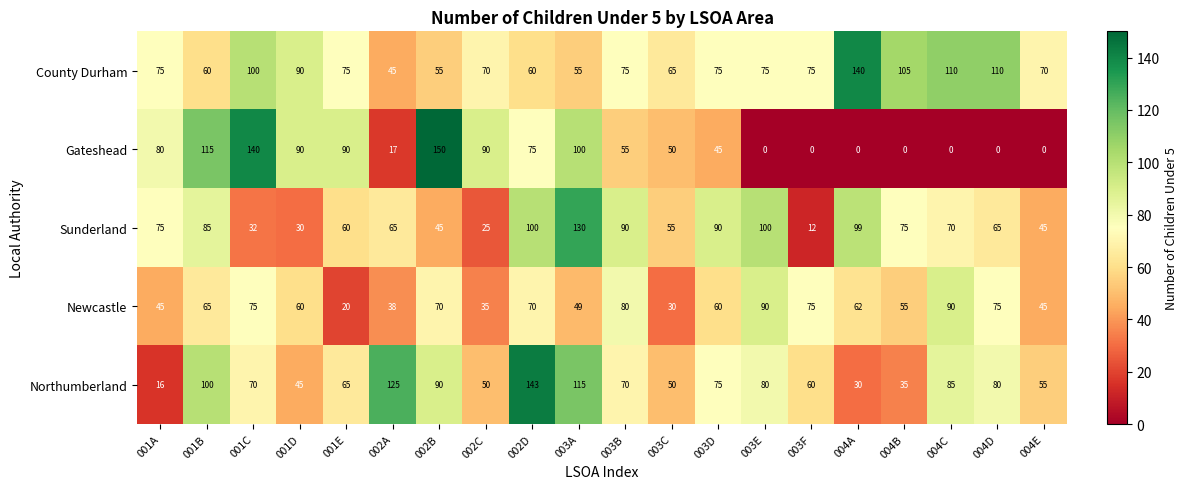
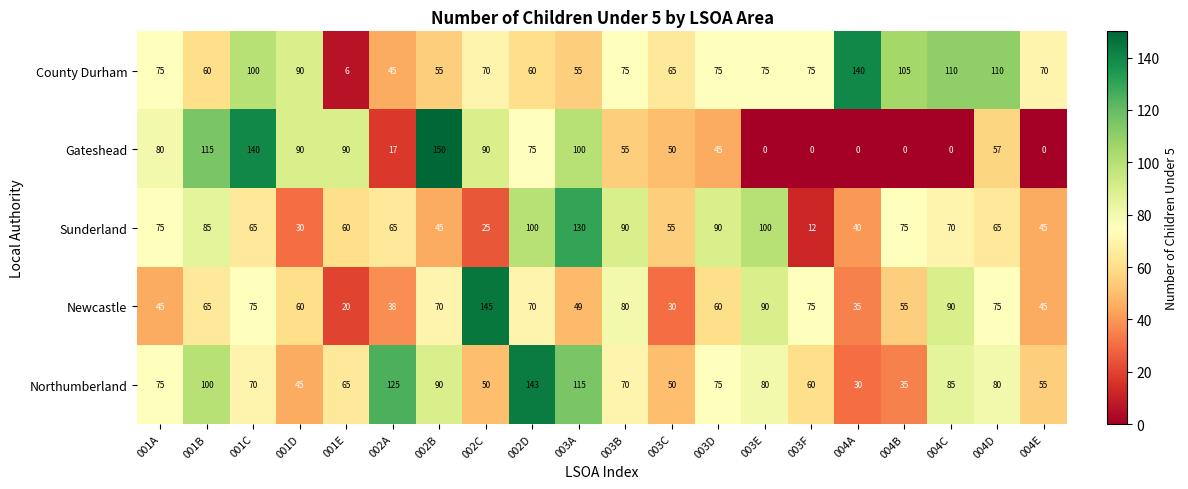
  {
    "County Durham": {
      "001A": 75,
      "001B": 60,
      "001C": 100,
      "001D": 90,
-     "001E": 75,
+     "001E": 6,
      "002A": 45,
      "002B": 55,
      "002C": 70,
      "002D": 60,
      "003A": 55,
      "003B": 75,
      "003C": 65,
      "003D": 75,
      "003E": 75,
      "003F": 75,
      "004A": 140,
      "004B": 105,
      "004C": 110,
      "004D": 110,
      "004E": 70
    },
    "Gateshead": {
      "001A": 80,
      "001B": 115,
      "001C": 140,
      "001D": 90,
      "001E": 90,
      "002A": 17,
      "002B": 150,
      "002C": 90,
      "002D": 75,
      "003A": 100,
      "003B": 55,
      "003C": 50,
      "003D": 45,
      "003E": 0,
      "003F": 0,
      "004A": 0,
      "004B": 0,
      "004C": 0,
-     "004D": 0,
+     "004D": 57,
      "004E": 0
    },
    "Sunderland": {
      "001A": 75,
      "001B": 85,
-     "001C": 32,
+     "001C": 65,
      "001D": 30,
      "001E": 60,
      "002A": 65,
      "002B": 45,
      "002C": 25,
      "002D": 100,
      "003A": 130,
      "003B": 90,
      "003C": 55,
      "003D": 90,
      "003E": 100,
      "003F": 12,
-     "004A": 99,
+     "004A": 40,
      "004B": 75,
      "004C": 70,
      "004D": 65,
      "004E": 45
    },
    "Newcastle": {
      "001A": 45,
      "001B": 65,
      "001C": 75,
      "001D": 60,
      "001E": 20,
      "002A": 38,
      "002B": 70,
-     "002C": 35,
+     "002C": 145,
      "002D": 70,
      "003A": 49,
      "003B": 80,
      "003C": 30,
      "003D": 60,
      "003E": 90,
      "003F": 75,
-     "004A": 62,
+     "004A": 35,
      "004B": 55,
      "004C": 90,
      "004D": 75,
      "004E": 45
    },
    "Northumberland": {
-     "001A": 16,
+     "001A": 75,
      "001B": 100,
      "001C": 70,
      "001D": 45,
      "001E": 65,
      "002A": 125,
      "002B": 90,
      "002C": 50,
      "002D": 143,
      "003A": 115,
      "003B": 70,
      "003C": 50,
      "003D": 75,
      "003E": 80,
      "003F": 60,
      "004A": 30,
      "004B": 35,
      "004C": 85,
      "004D": 80,
      "004E": 55
    }
  }
